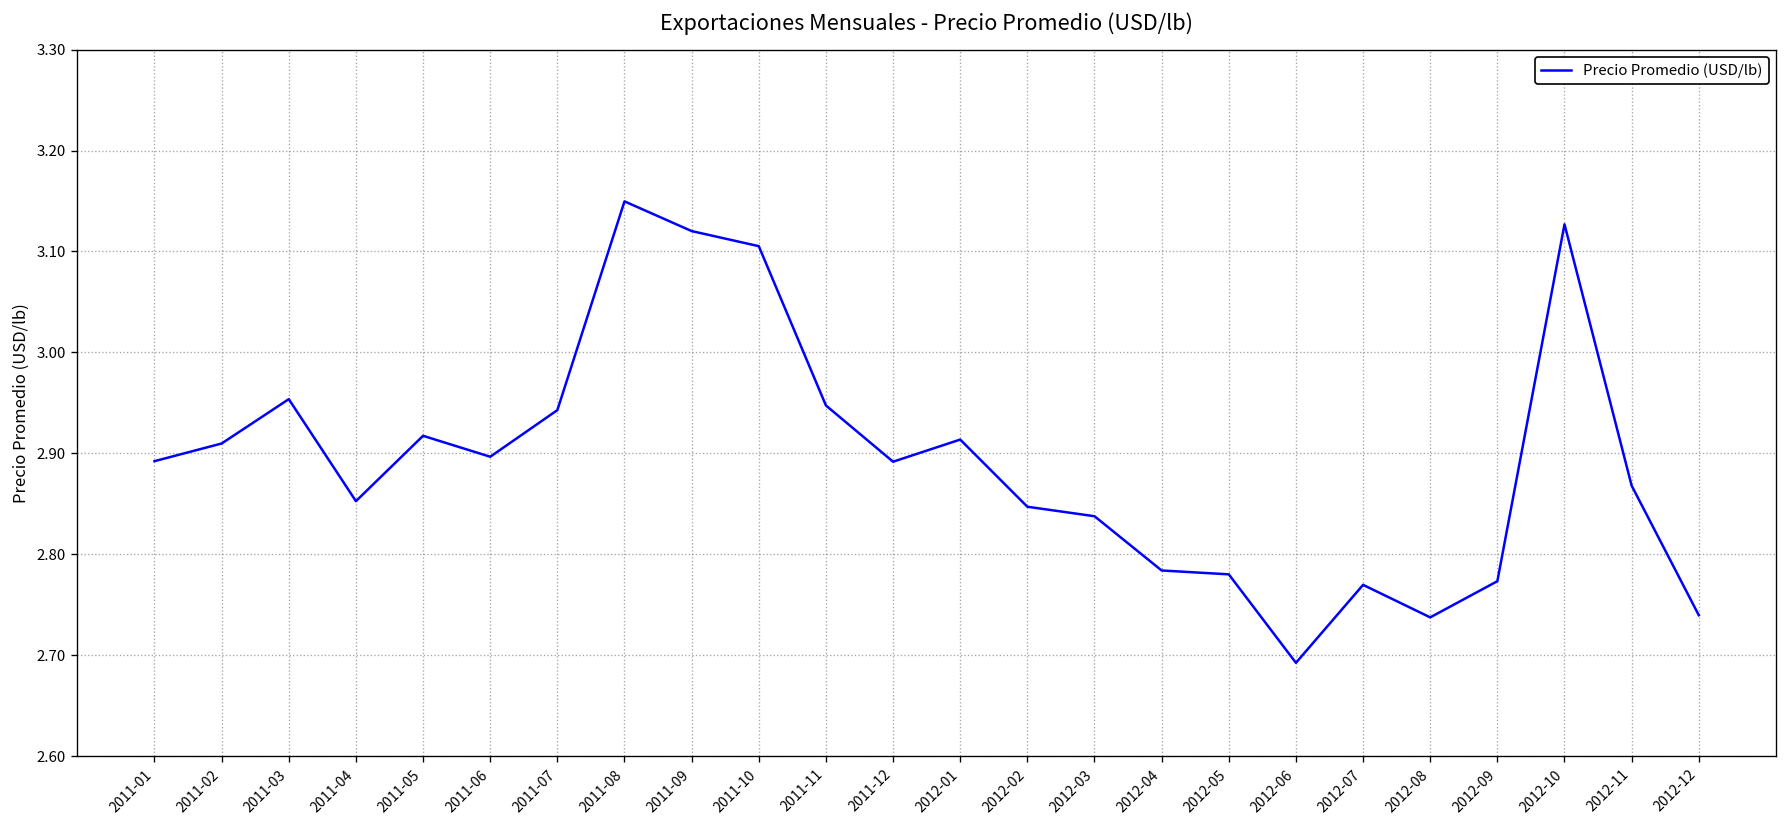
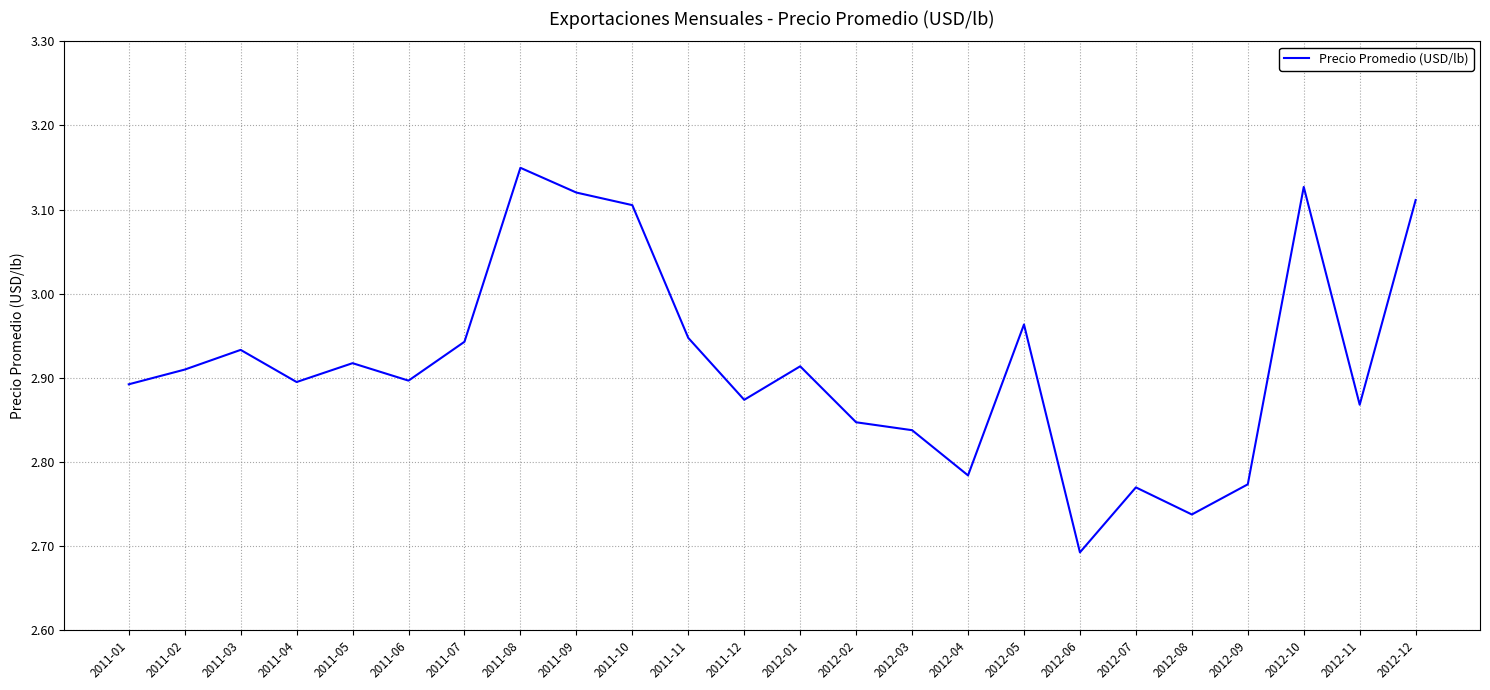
  {
    "2011-01": 2.89,
    "2011-02": 2.91,
-   "2011-03": 2.95,
-   "2011-04": 2.85,
+   "2011-03": 2.93,
+   "2011-04": 2.89,
    "2011-05": 2.92,
    "2011-06": 2.90,
    "2011-07": 2.94,
    "2011-08": 3.15,
    "2011-09": 3.12,
    "2011-10": 3.11,
    "2011-11": 2.95,
-   "2011-12": 2.89,
+   "2011-12": 2.87,
    "2012-01": 2.91,
    "2012-02": 2.85,
    "2012-03": 2.84,
    "2012-04": 2.78,
-   "2012-05": 2.78,
+   "2012-05": 2.96,
    "2012-06": 2.69,
    "2012-07": 2.77,
    "2012-08": 2.74,
    "2012-09": 2.77,
    "2012-10": 3.13,
    "2012-11": 2.87,
-   "2012-12": 2.74
+   "2012-12": 3.11
  }
